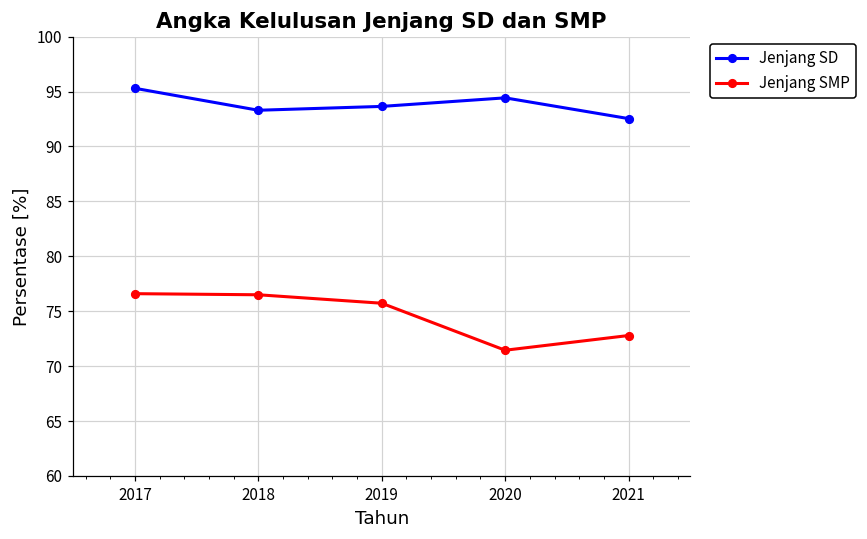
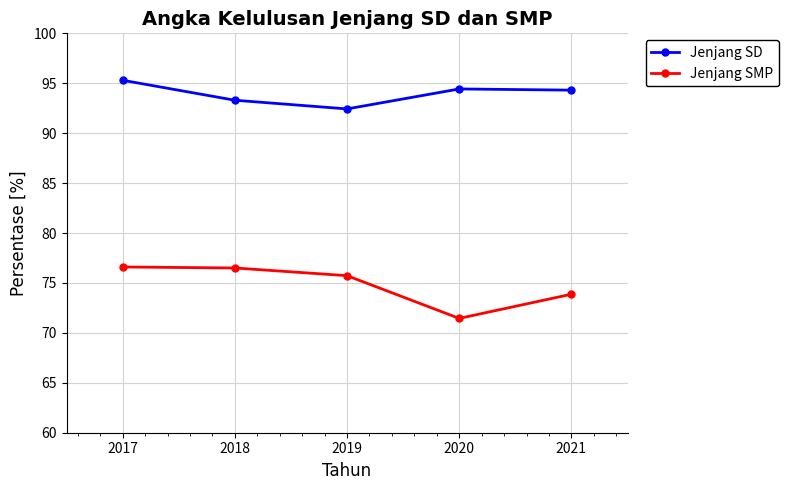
  {
    "Jenjang SD": {
      "2017": 95,
      "2018": 93,
-     "2019": 94,
+     "2019": 92,
      "2020": 94,
-     "2021": 93
+     "2021": 94
    },
    "Jenjang SMP": {
      "2017": 77,
      "2018": 77,
      "2019": 76,
      "2020": 71,
-     "2021": 73
+     "2021": 74
    }
  }
